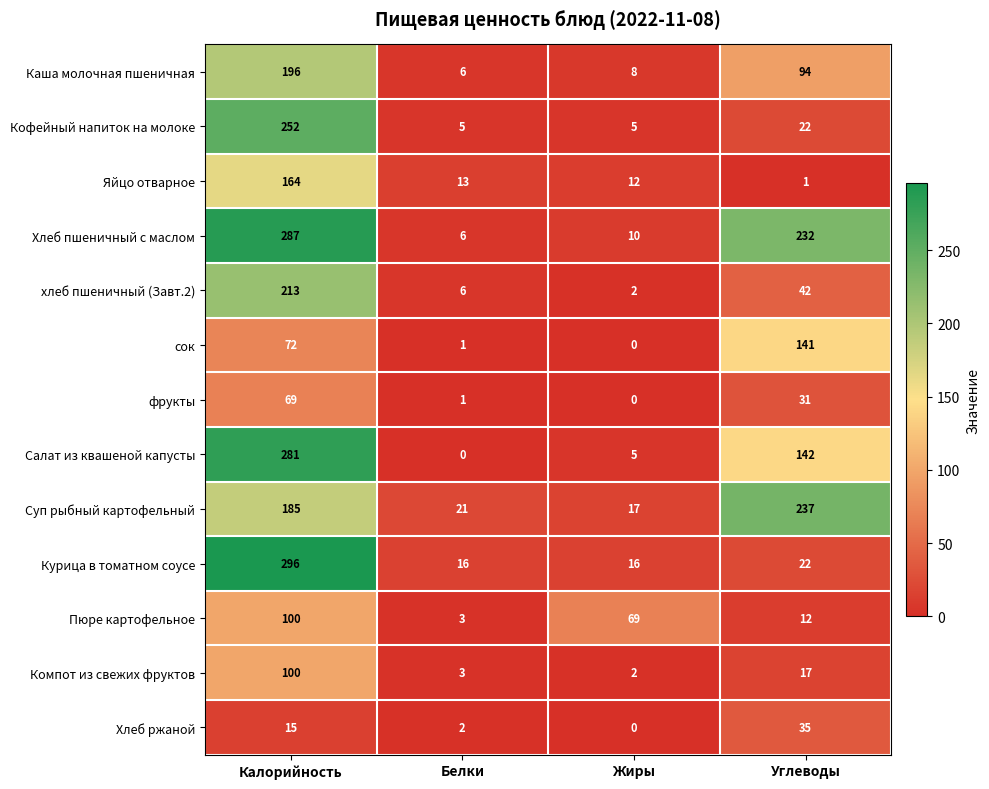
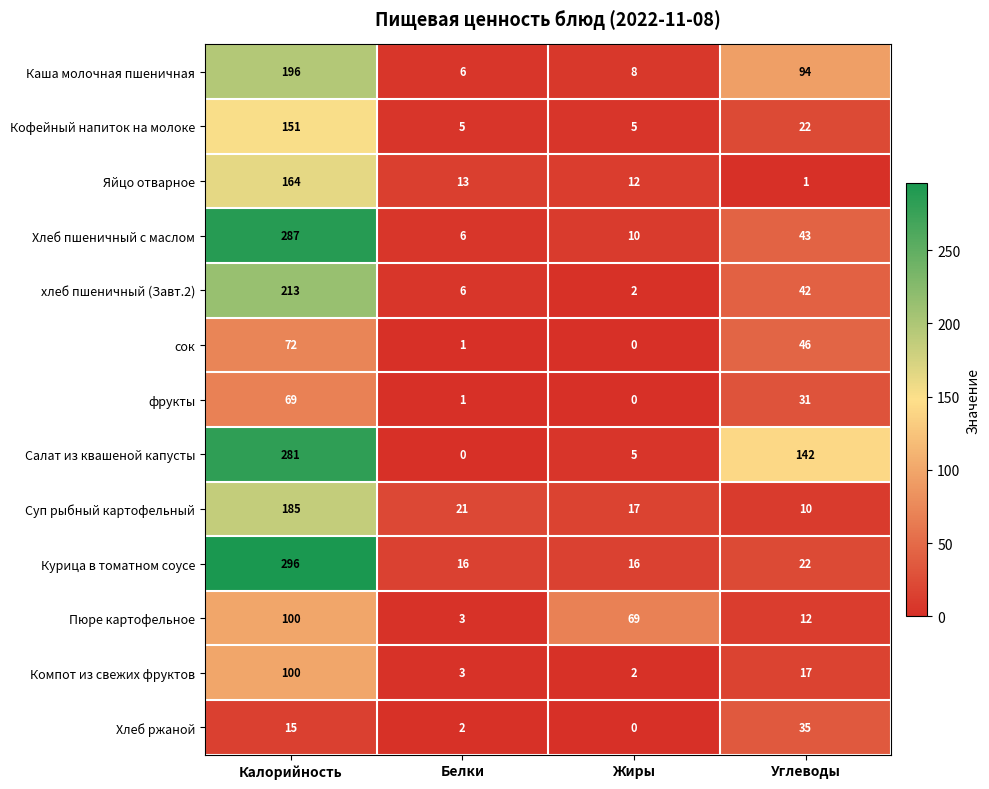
  {
    "Каша молочная пшеничная": {
      "Калорийность": 196,
      "Белки": 6,
      "Жиры": 8,
      "Углеводы": 94
    },
    "Кофейный напиток на молоке": {
-     "Калорийность": 252,
+     "Калорийность": 151,
      "Белки": 5,
      "Жиры": 5,
      "Углеводы": 22
    },
    "Яйцо отварное": {
      "Калорийность": 164,
      "Белки": 13,
      "Жиры": 12,
      "Углеводы": 1
    },
    "Хлеб пшеничный с маслом": {
      "Калорийность": 287,
      "Белки": 6,
      "Жиры": 10,
-     "Углеводы": 232
+     "Углеводы": 43
    },
    "хлеб пшеничный (Завт.2)": {
      "Калорийность": 213,
      "Белки": 6,
      "Жиры": 2,
      "Углеводы": 42
    },
    "сок": {
      "Калорийность": 72,
      "Белки": 1,
      "Жиры": 0,
-     "Углеводы": 141
+     "Углеводы": 46
    },
    "фрукты": {
      "Калорийность": 69,
      "Белки": 1,
      "Жиры": 0,
      "Углеводы": 31
    },
    "Салат из квашеной капусты": {
      "Калорийность": 281,
      "Белки": 0,
      "Жиры": 5,
      "Углеводы": 142
    },
    "Суп рыбный картофельный": {
      "Калорийность": 185,
      "Белки": 21,
      "Жиры": 17,
-     "Углеводы": 237
+     "Углеводы": 10
    },
    "Курица в томатном соусе": {
      "Калорийность": 296,
      "Белки": 16,
      "Жиры": 16,
      "Углеводы": 22
    },
    "Пюре картофельное": {
      "Калорийность": 100,
      "Белки": 3,
      "Жиры": 69,
      "Углеводы": 12
    },
    "Компот из свежих фруктов": {
      "Калорийность": 100,
      "Белки": 3,
      "Жиры": 2,
      "Углеводы": 17
    },
    "Хлеб ржаной": {
      "Калорийность": 15,
      "Белки": 2,
      "Жиры": 0,
      "Углеводы": 35
    }
  }
